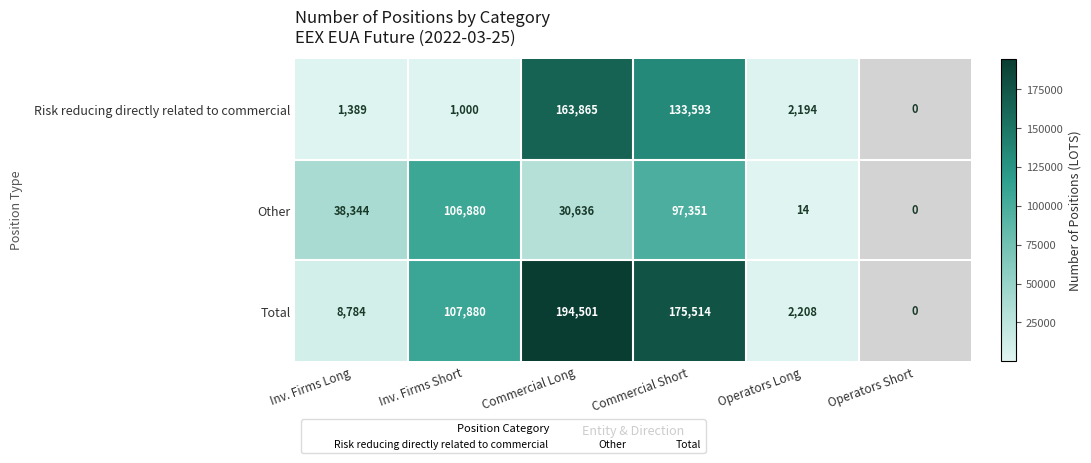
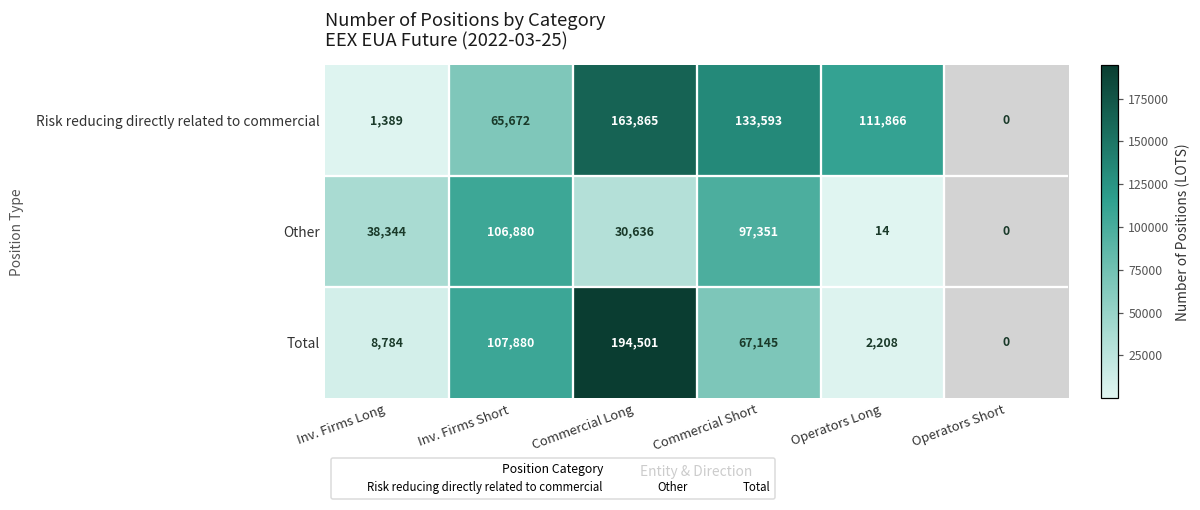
  {
    "Risk reducing directly related to commercial": {
      "Inv. Firms Long": "1,389",
-     "Inv. Firms Short": "1,000",
+     "Inv. Firms Short": "65,672",
      "Commercial Long": "163,865",
      "Commercial Short": "133,593",
-     "Operators Long": "2,194"
+     "Operators Long": "111,866"
    },
    "Other": {
      "Inv. Firms Long": "38,344",
      "Inv. Firms Short": "106,880",
      "Commercial Long": "30,636",
      "Commercial Short": "97,351",
      "Operators Long": "14"
    },
    "Total": {
      "Inv. Firms Long": "8,784",
      "Inv. Firms Short": "107,880",
      "Commercial Long": "194,501",
-     "Commercial Short": "175,514",
+     "Commercial Short": "67,145",
      "Operators Long": "2,208"
    }
  }
